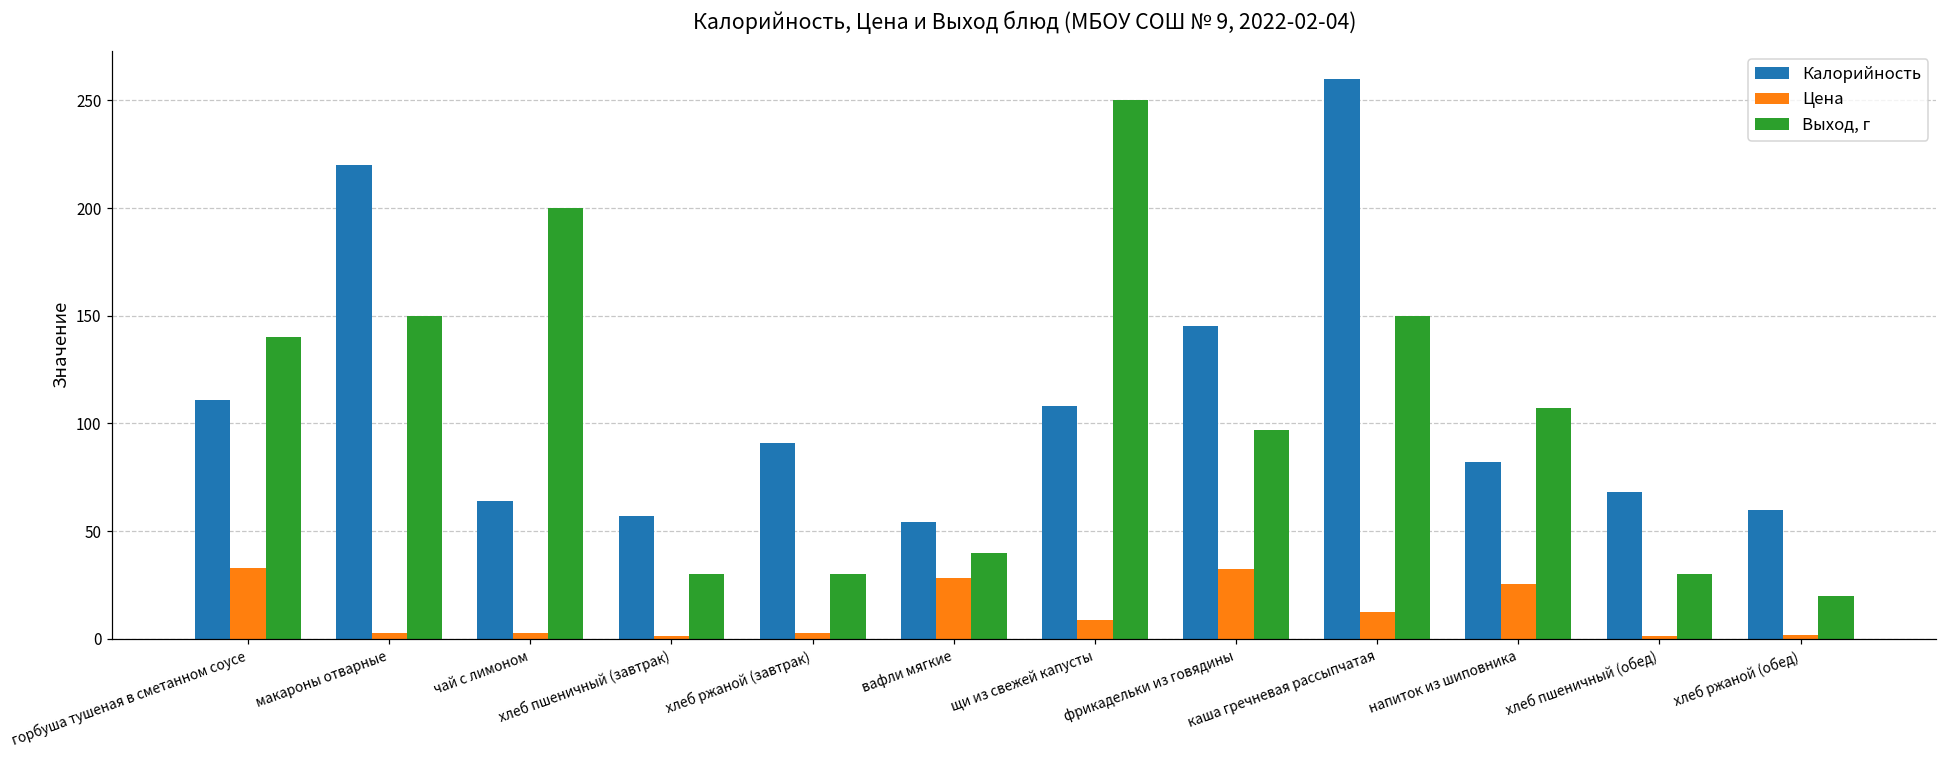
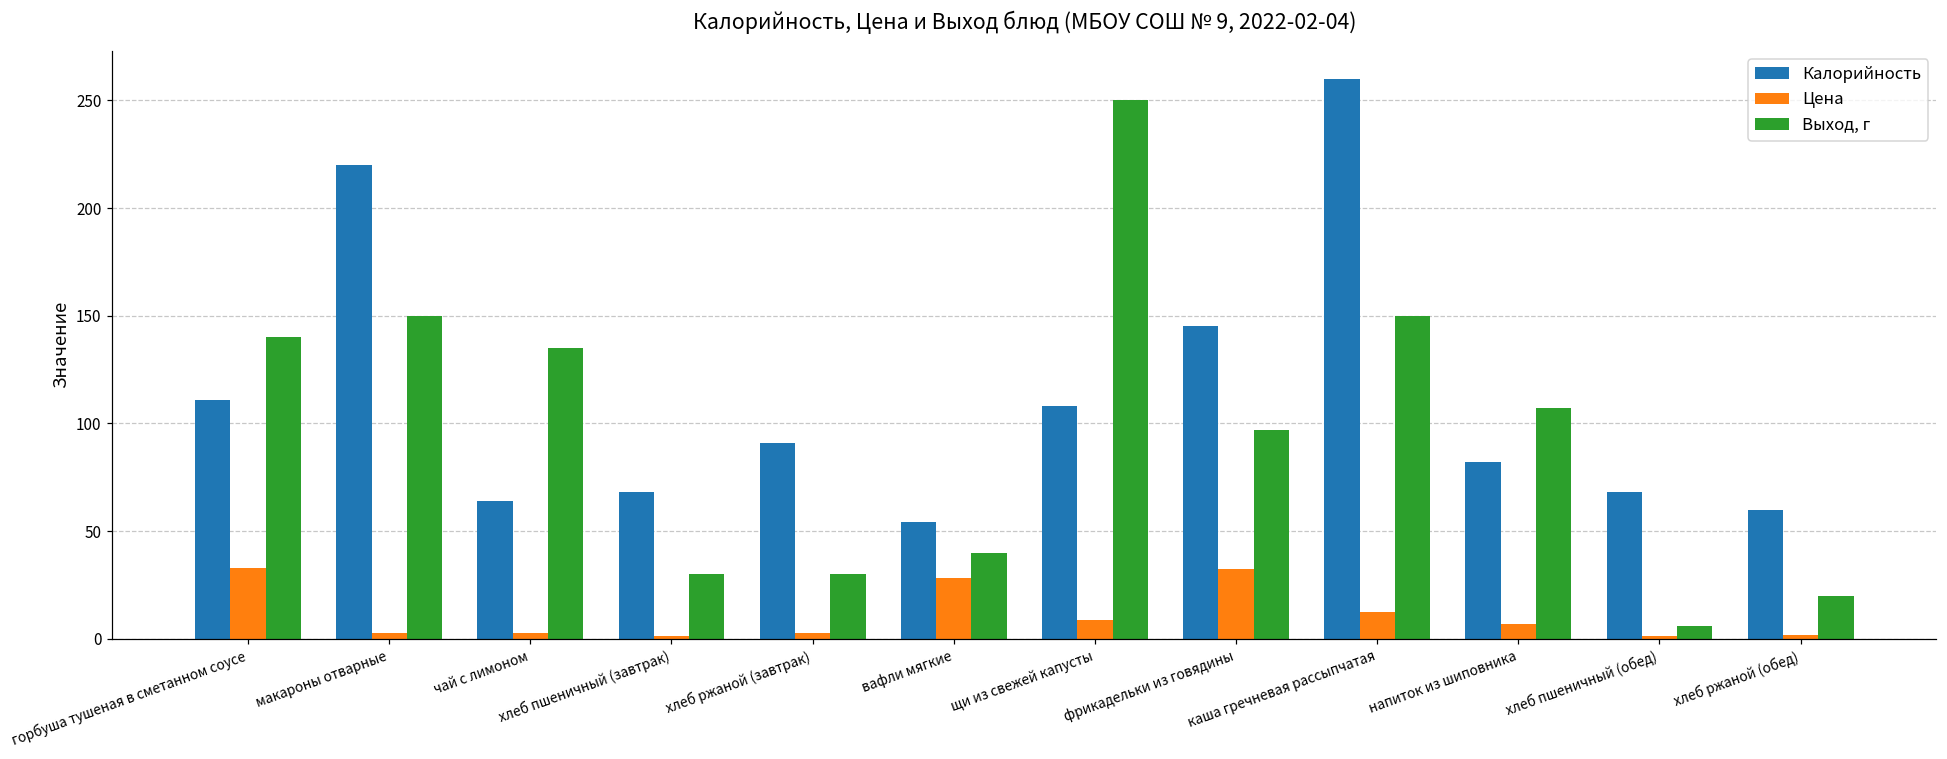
  {
    "Калорийность": {
      "горбуша тушеная в сметанном соусе": 111,
      "макароны отварные": 220,
      "чай с лимоном": 64,
-     "хлеб пшеничный (завтрак)": 57,
+     "хлеб пшеничный (завтрак)": 68,
      "хлеб ржаной (завтрак)": 91,
      "вафли мягкие": 54,
      "щи из свежей капусты": 108,
      "фрикадельки из говядины": 145,
      "каша гречневая рассыпчатая": 260,
      "напиток из шиповника": 82,
      "хлеб пшеничный (обед)": 68,
      "хлеб ржаной (обед)": 60
    },
    "Цена": {
      "горбуша тушеная в сметанном соусе": 33,
      "макароны отварные": 3,
      "чай с лимоном": 3,
      "хлеб пшеничный (завтрак)": 1,
      "хлеб ржаной (завтрак)": 3,
      "вафли мягкие": 28,
      "щи из свежей капусты": 9,
      "фрикадельки из говядины": 32,
      "каша гречневая рассыпчатая": 12,
-     "напиток из шиповника": 25,
+     "напиток из шиповника": 7,
      "хлеб пшеничный (обед)": 1,
      "хлеб ржаной (обед)": 2
    },
    "Выход, г": {
      "горбуша тушеная в сметанном соусе": 140,
      "макароны отварные": 150,
-     "чай с лимоном": 200,
+     "чай с лимоном": 135,
      "хлеб пшеничный (завтрак)": 30,
      "хлеб ржаной (завтрак)": 30,
      "вафли мягкие": 40,
      "щи из свежей капусты": 250,
      "фрикадельки из говядины": 97,
      "каша гречневая рассыпчатая": 150,
      "напиток из шиповника": 107,
-     "хлеб пшеничный (обед)": 30,
+     "хлеб пшеничный (обед)": 6,
      "хлеб ржаной (обед)": 20
    }
  }
